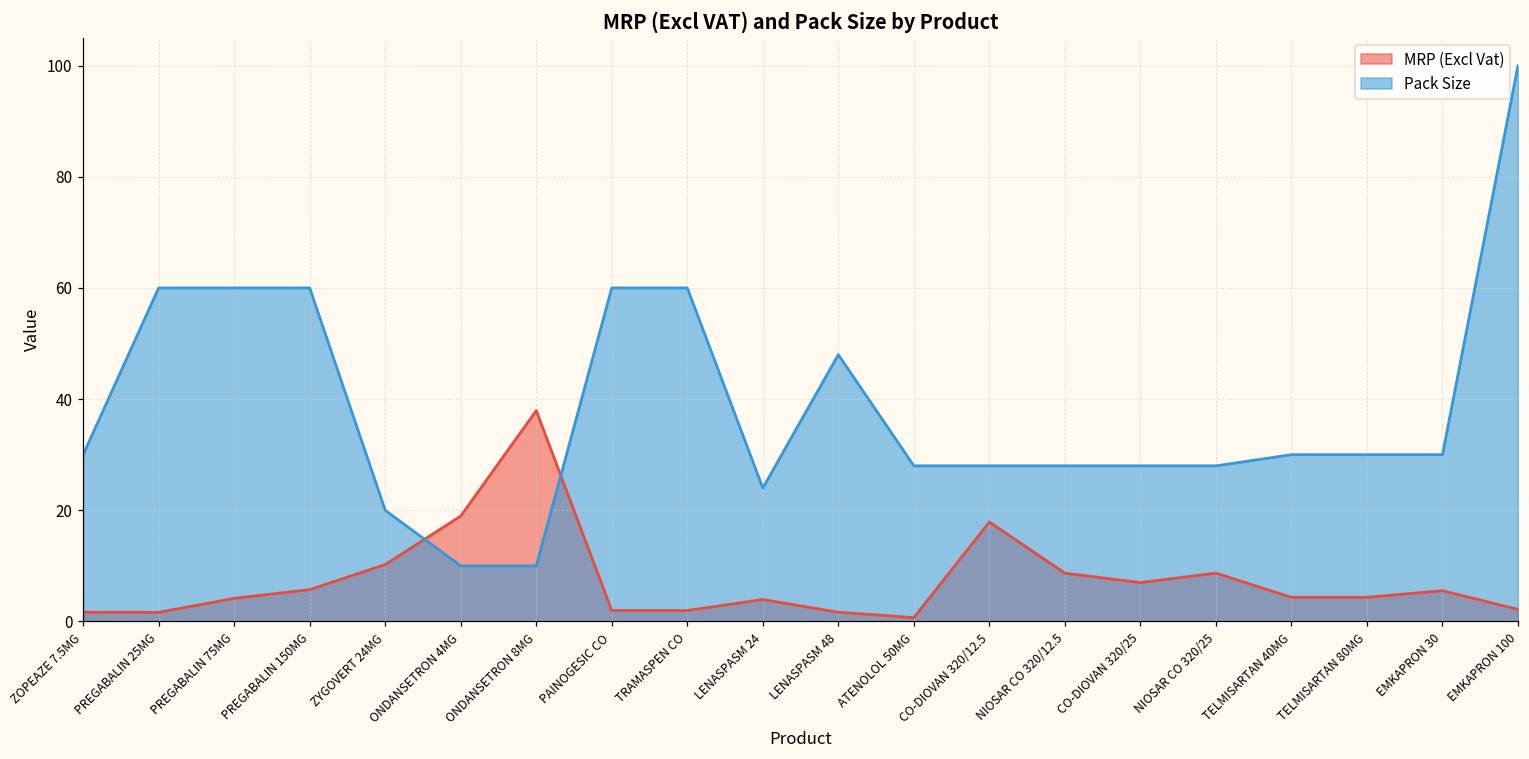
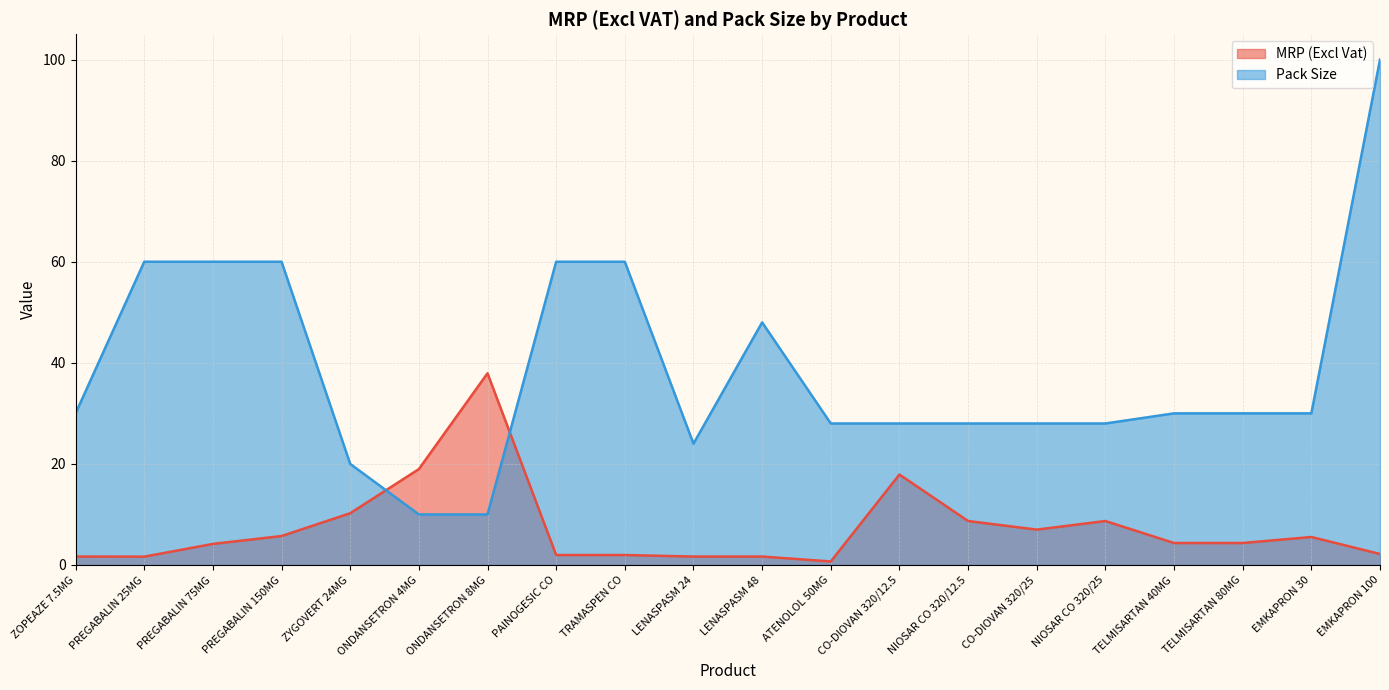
  {
    "MRP (Excl Vat)": {
      "ZOPEAZE 7.5MG": 2,
      "PREGABALIN 25MG": 2,
      "PREGABALIN 75MG": 4,
      "PREGABALIN 150MG": 6,
      "ZYGOVERT 24MG": 10,
      "ONDANSETRON 4MG": 19,
      "ONDANSETRON 8MG": 38,
      "PAINOGESIC CO": 2,
      "TRAMASPEN CO": 2,
-     "LENASPASM 24": 4,
+     "LENASPASM 24": 2,
      "LENASPASM 48": 2,
      "ATENOLOL 50MG": 1,
      "CO-DIOVAN 320/12.5": 18,
      "NIOSAR CO 320/12.5": 9,
      "CO-DIOVAN 320/25": 7,
      "NIOSAR CO 320/25": 9,
      "TELMISARTAN 40MG": 4,
      "TELMISARTAN 80MG": 4,
      "EMKAPRON 30": 6,
      "EMKAPRON 100": 2
    },
    "Pack Size": {
      "ZOPEAZE 7.5MG": 30,
      "PREGABALIN 25MG": 60,
      "PREGABALIN 75MG": 60,
      "PREGABALIN 150MG": 60,
      "ZYGOVERT 24MG": 20,
      "ONDANSETRON 4MG": 10,
      "ONDANSETRON 8MG": 10,
      "PAINOGESIC CO": 60,
      "TRAMASPEN CO": 60,
      "LENASPASM 24": 24,
      "LENASPASM 48": 48,
      "ATENOLOL 50MG": 28,
      "CO-DIOVAN 320/12.5": 28,
      "NIOSAR CO 320/12.5": 28,
      "CO-DIOVAN 320/25": 28,
      "NIOSAR CO 320/25": 28,
      "TELMISARTAN 40MG": 30,
      "TELMISARTAN 80MG": 30,
      "EMKAPRON 30": 30,
      "EMKAPRON 100": 100
    }
  }
